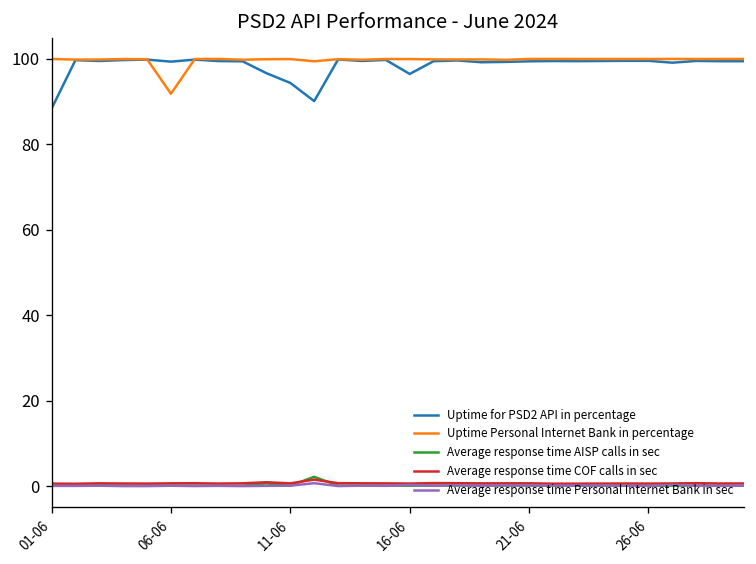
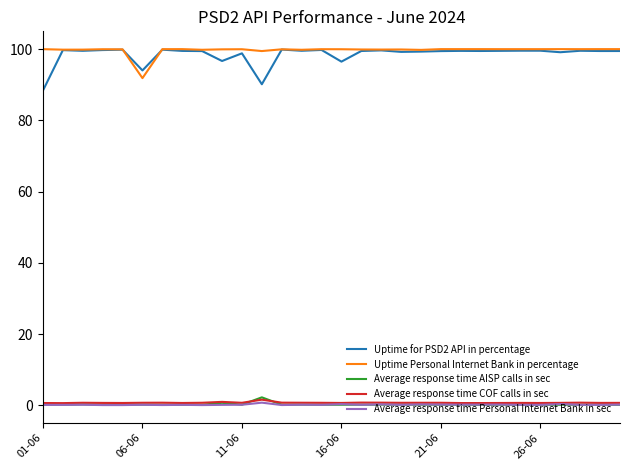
  {
    "Uptime for PSD2 API in percentage": {
      "01-06": 88,
-     "06-06": 99,
-     "11-06": 94,
+     "06-06": 94,
+     "11-06": 99,
      "16-06": 96
    },
    "Uptime Personal Internet Bank in percentage": {
      "01-06": 100,
      "06-06": 92,
      "11-06": 100,
      "16-06": 100
    }
  }
